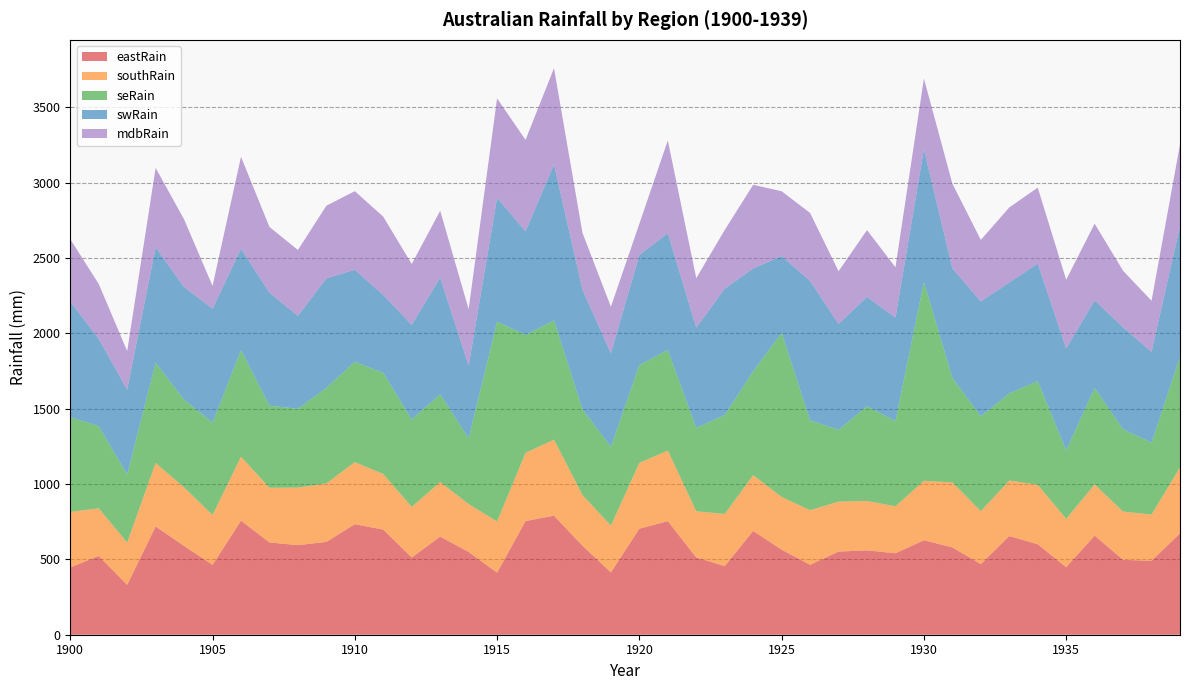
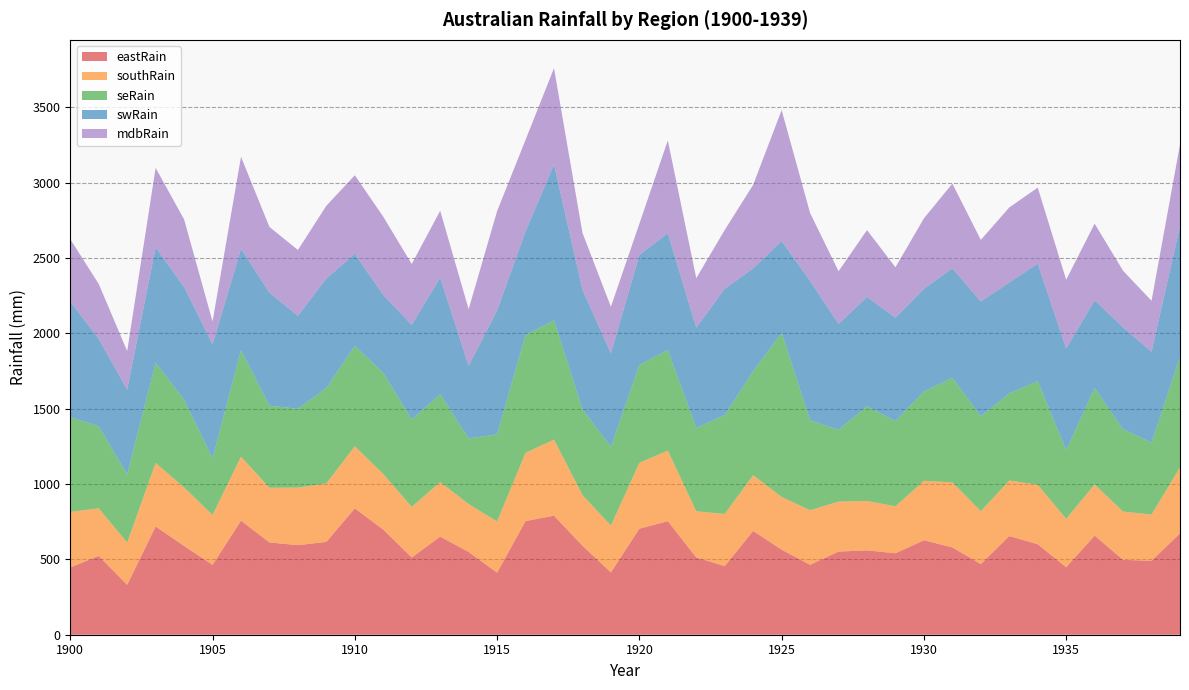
  {
    "eastRain": {
      "1900": 450,
      "1905": 460,
-     "1910": 730,
+     "1910": 840,
      "1915": 410,
      "1920": 700,
      "1925": 560,
      "1930": 630,
      "1935": 450
    },
    "southRain": {
      "1900": 370,
      "1905": 330,
      "1910": 410,
      "1915": 340,
      "1920": 440,
      "1925": 350,
      "1930": 390,
      "1935": 320
    },
    "seRain": {
      "1900": 630,
-     "1905": 610,
+     "1905": 380,
      "1910": 670,
-     "1915": 1330,
+     "1915": 580,
      "1920": 650,
      "1925": 1090,
-     "1930": 1320,
+     "1930": 590,
      "1935": 460
    },
    "swRain": {
      "1900": 770,
      "1905": 760,
      "1910": 610,
      "1915": 820,
      "1920": 730,
-     "1925": 510,
-     "1930": 880,
+     "1925": 610,
+     "1930": 680,
      "1935": 680
    },
    "mdbRain": {
      "1900": 410,
      "1905": 150,
      "1910": 520,
      "1915": 660,
      "1920": 210,
-     "1925": 430,
+     "1925": 870,
      "1930": 470,
      "1935": 460
    }
  }
